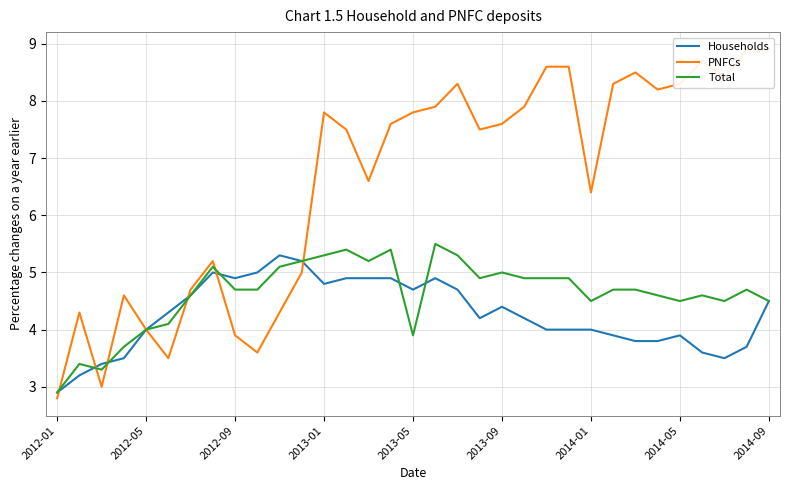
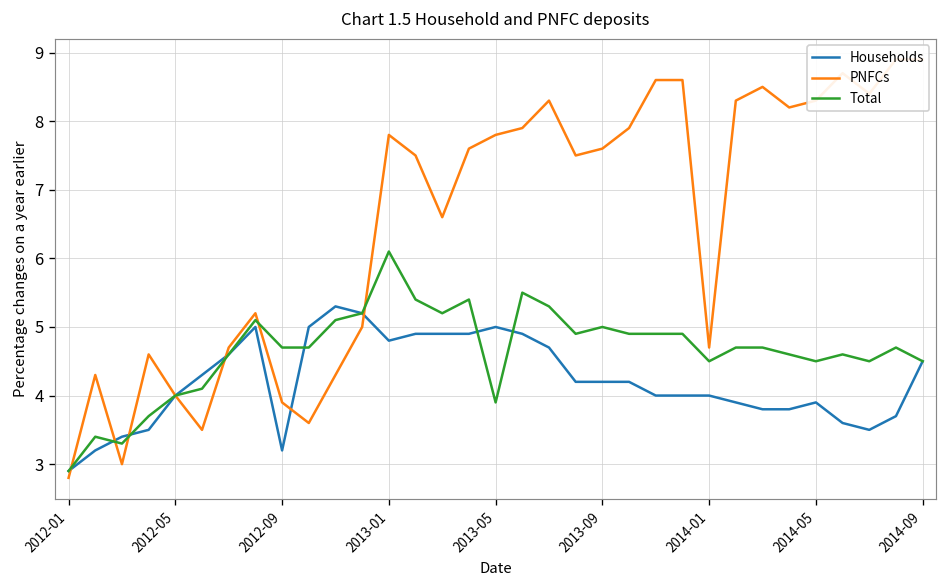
  {
    "Households": {
-     "2012-09": 4.9,
+     "2012-09": 3.2,
      "2013-01": 4.8,
-     "2013-05": 4.7,
-     "2013-09": 4.4,
+     "2013-05": 5.0,
+     "2013-09": 4.2,
      "2014-01": 4.0,
      "2014-05": 3.9
    },
    "PNFCs": {
      "2012-01": 2.8,
      "2012-09": 3.9,
      "2013-01": 7.8,
      "2013-05": 7.8,
      "2013-09": 7.6,
-     "2014-01": 6.4
+     "2014-01": 4.7
    },
    "Total": {
      "2012-09": 4.7,
-     "2013-01": 5.3,
+     "2013-01": 6.1,
      "2013-05": 3.9,
      "2013-09": 5.0,
      "2014-01": 4.5,
      "2014-05": 4.5
    }
  }
